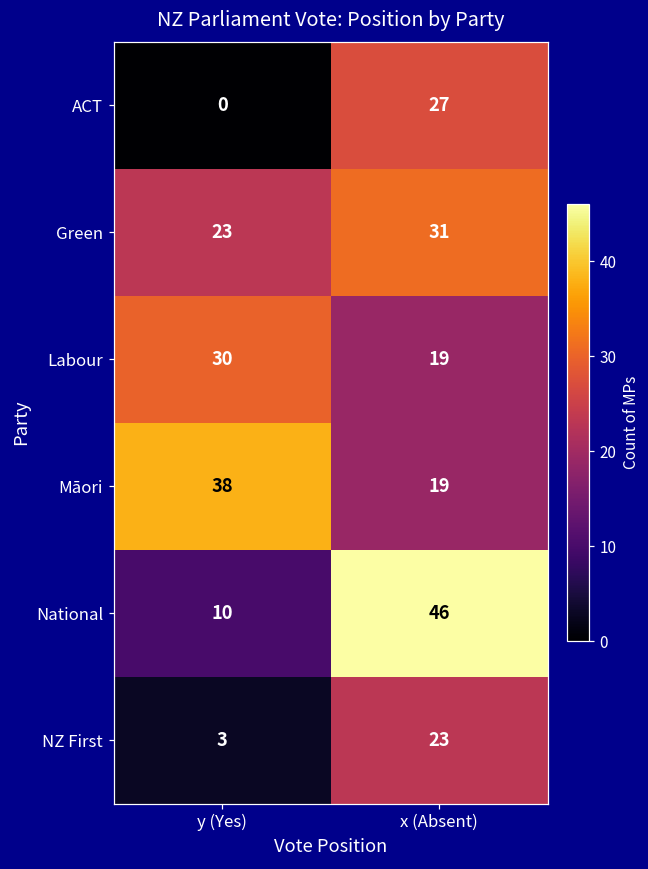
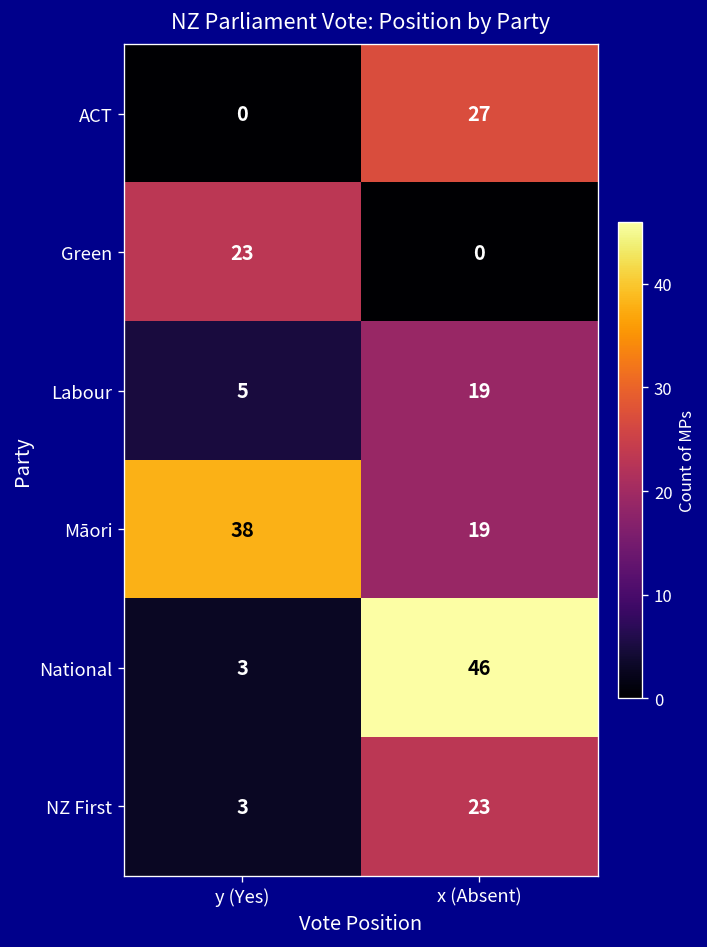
  {
    "ACT": {
      "y (Yes)": 0,
      "x (Absent)": 27
    },
    "Green": {
      "y (Yes)": 23,
-     "x (Absent)": 31
+     "x (Absent)": 0
    },
    "Labour": {
-     "y (Yes)": 30,
+     "y (Yes)": 5,
      "x (Absent)": 19
    },
    "Māori": {
      "y (Yes)": 38,
      "x (Absent)": 19
    },
    "National": {
-     "y (Yes)": 10,
+     "y (Yes)": 3,
      "x (Absent)": 46
    },
    "NZ First": {
      "y (Yes)": 3,
      "x (Absent)": 23
    }
  }
